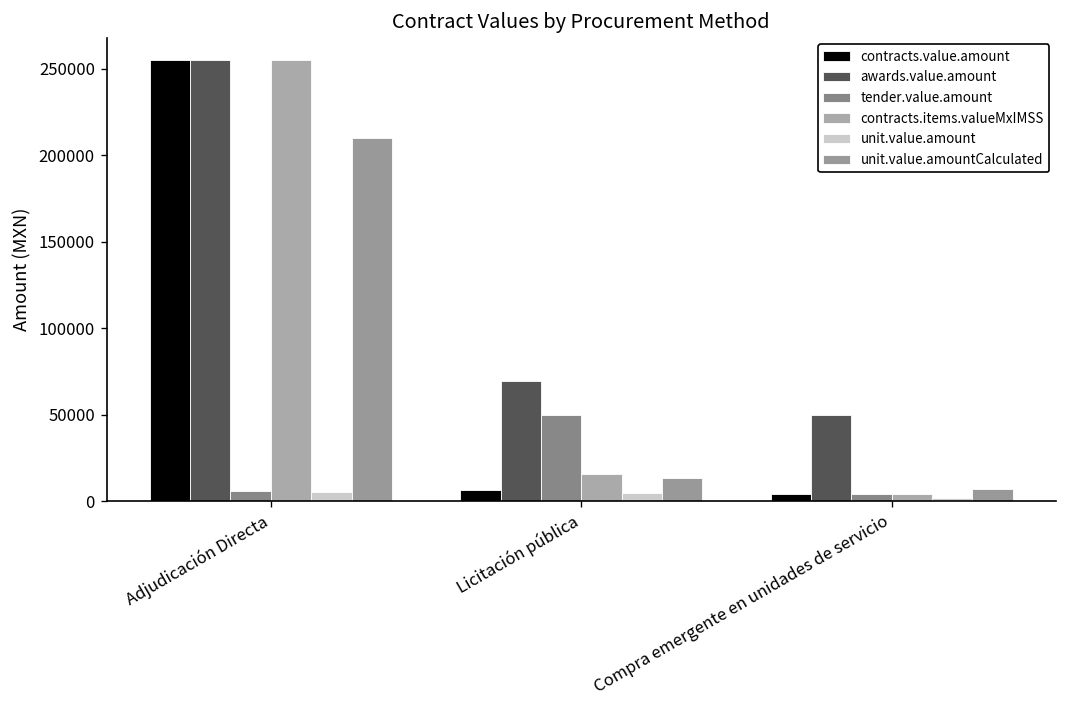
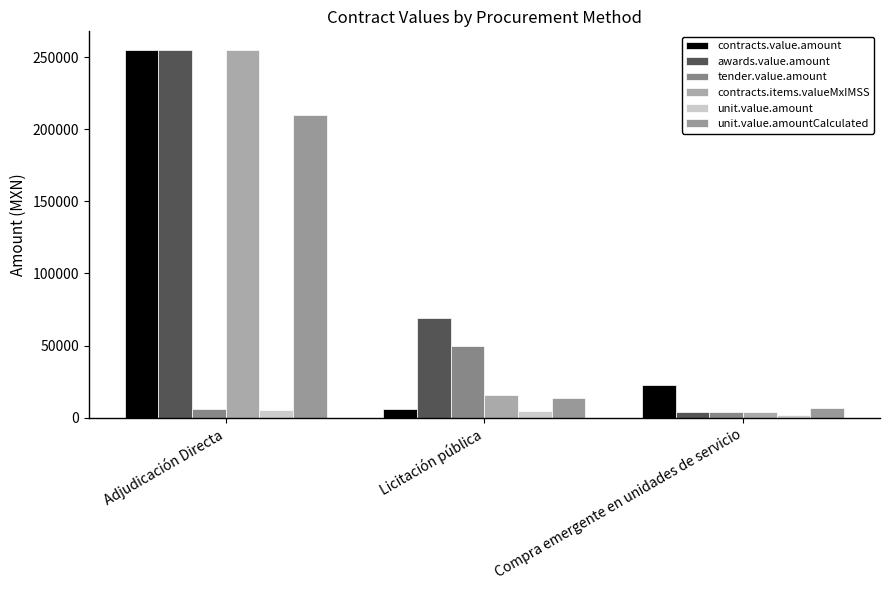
  {
    "contracts.value.amount": {
      "Adjudicación Directa": 255000,
      "Licitación pública": 6000,
-     "Compra emergente en unidades de servicio": 4000
+     "Compra emergente en unidades de servicio": 23000
    },
    "awards.value.amount": {
      "Adjudicación Directa": 255000,
      "Licitación pública": 69000,
-     "Compra emergente en unidades de servicio": 50000
+     "Compra emergente en unidades de servicio": 4000
    }
  }
